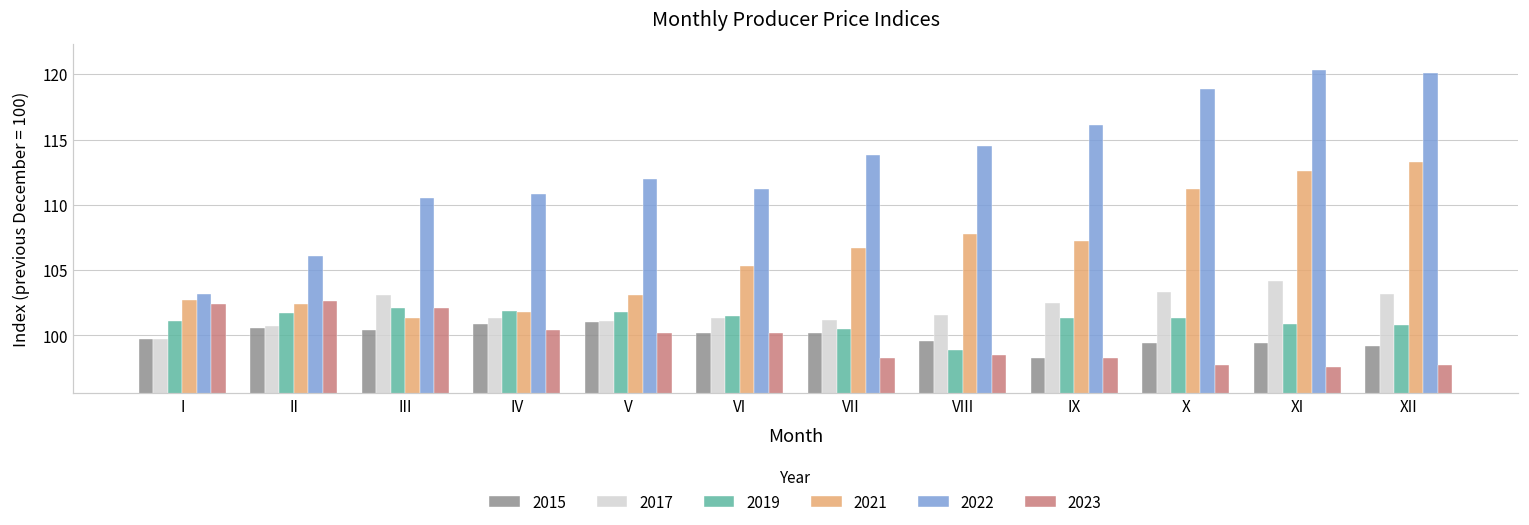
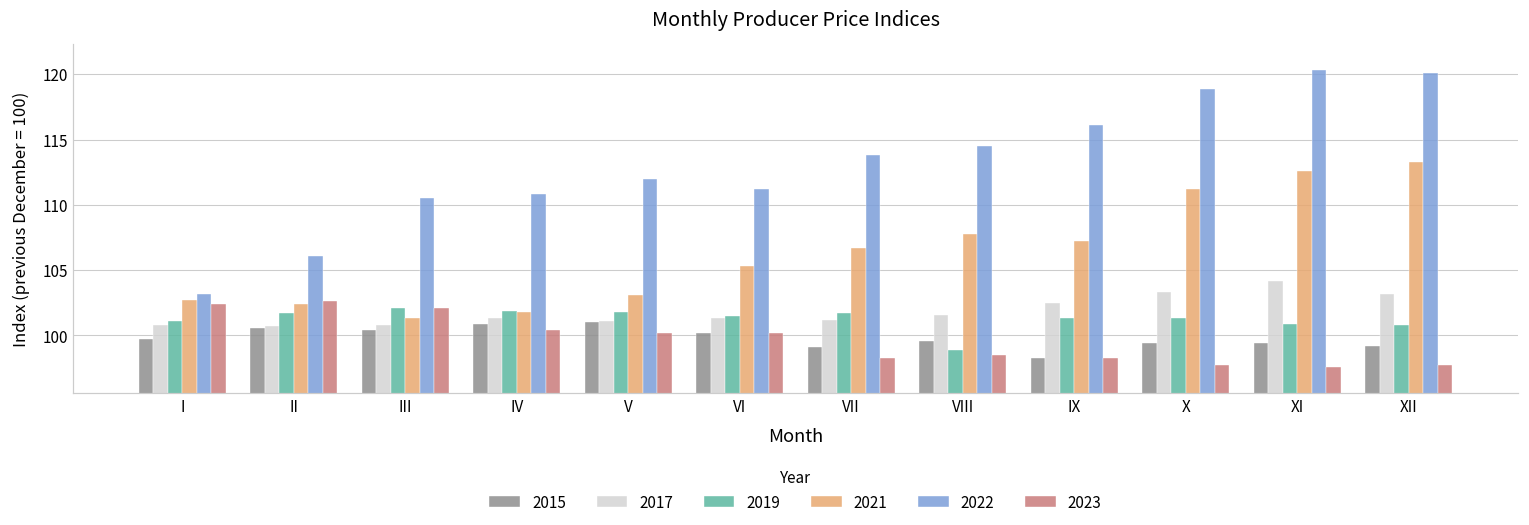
  {
    "2015": {
      "I": 99.7,
      "II": 100.6,
      "III": 100.4,
      "IV": 100.9,
      "V": 101.0,
      "VI": 100.2,
-     "VII": 100.2,
+     "VII": 99.1,
      "VIII": 99.6,
      "IX": 98.3,
      "X": 99.4,
      "XI": 99.4,
      "XII": 99.2
    },
    "2017": {
-     "I": 99.7,
+     "I": 100.8,
      "II": 100.7,
-     "III": 103.1,
+     "III": 100.8,
      "IV": 101.3,
      "V": 101.1,
      "VI": 101.3,
      "VII": 101.2,
      "VIII": 101.6,
      "IX": 102.5,
      "X": 103.3,
      "XI": 104.2,
      "XII": 103.2
    },
    "2019": {
      "I": 101.1,
      "II": 101.7,
      "III": 102.1,
      "IV": 101.9,
      "V": 101.8,
      "VI": 101.5,
-     "VII": 100.5,
+     "VII": 101.7,
      "VIII": 98.9,
      "IX": 101.3,
      "X": 101.3,
      "XI": 100.9,
      "XII": 100.8
    },
    "2022": {
      "I": 103.2,
      "II": 106.1,
      "III": 110.5,
      "IV": 110.8,
      "V": 112.0,
      "VI": 111.2,
      "VII": 113.8,
      "VIII": 114.5,
      "IX": 116.1,
      "X": 118.9,
      "XI": 120.3,
      "XII": 120.1
    }
  }
